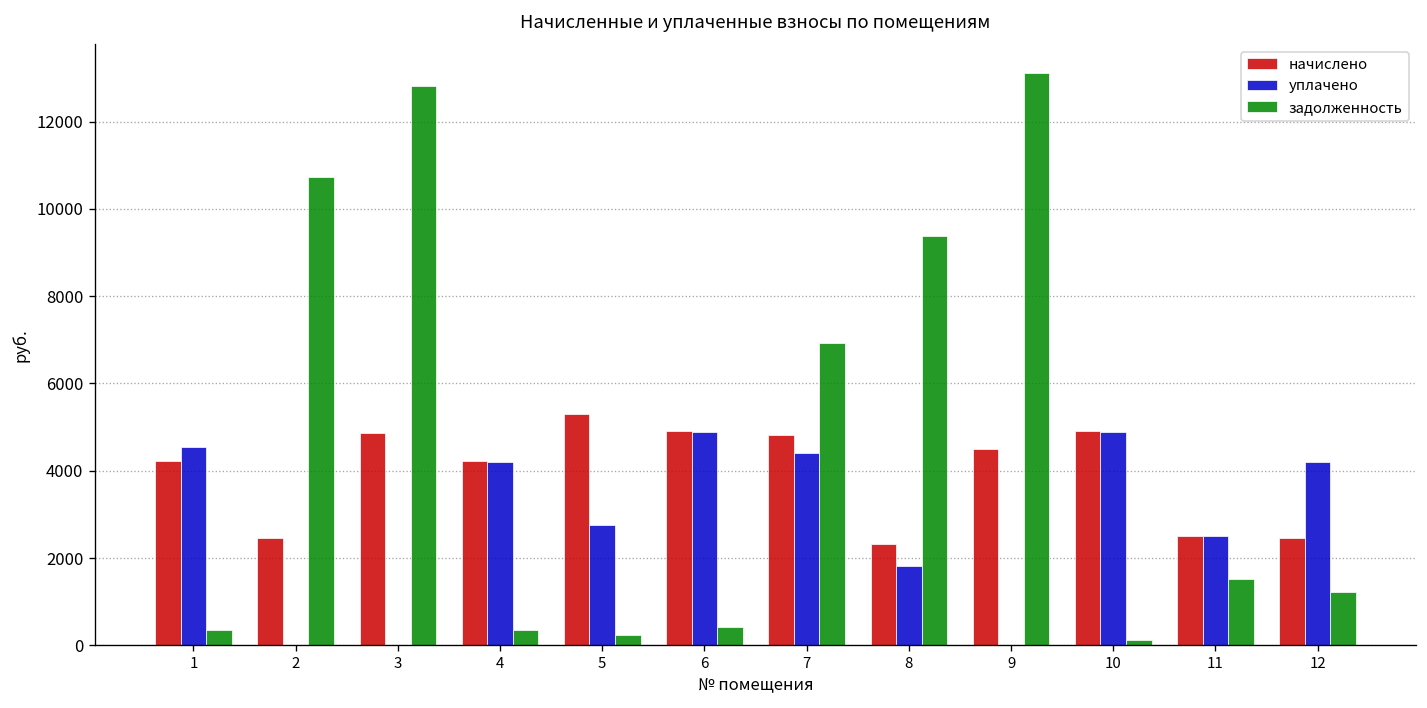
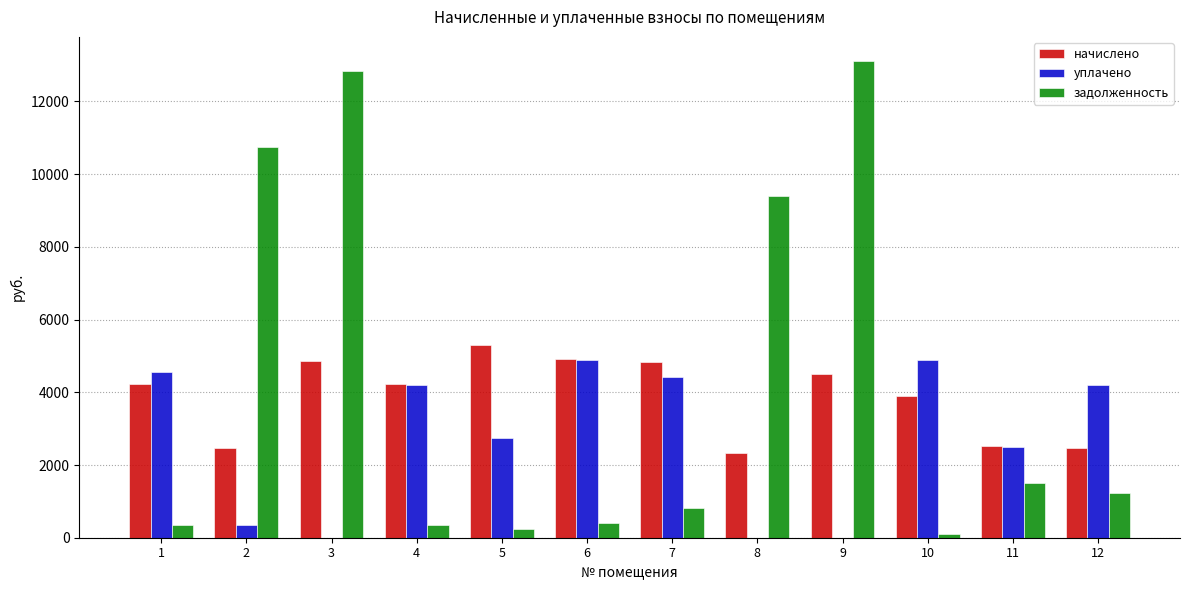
  {
    "начислено": {
      "1": 4200,
      "2": 2500,
      "3": 4900,
      "4": 4200,
      "5": 5300,
      "6": 4900,
      "7": 4800,
      "8": 2300,
      "9": 4500,
-     "10": 4900,
+     "10": 3900,
      "11": 2500,
      "12": 2500
    },
    "уплачено": {
      "1": 4500,
-     "2": 0,
+     "2": 300,
      "3": 0,
      "4": 4200,
      "5": 2800,
      "6": 4900,
      "7": 4400,
-     "8": 1800,
+     "8": 0,
      "9": 0,
      "10": 4900,
      "11": 2500,
      "12": 4200
    },
    "задолженность": {
      "1": 400,
      "2": 10700,
      "3": 12800,
      "4": 400,
      "5": 200,
      "6": 400,
-     "7": 6900,
+     "7": 800,
      "8": 9400,
      "9": 13100,
      "10": 100,
      "11": 1500,
      "12": 1200
    }
  }
